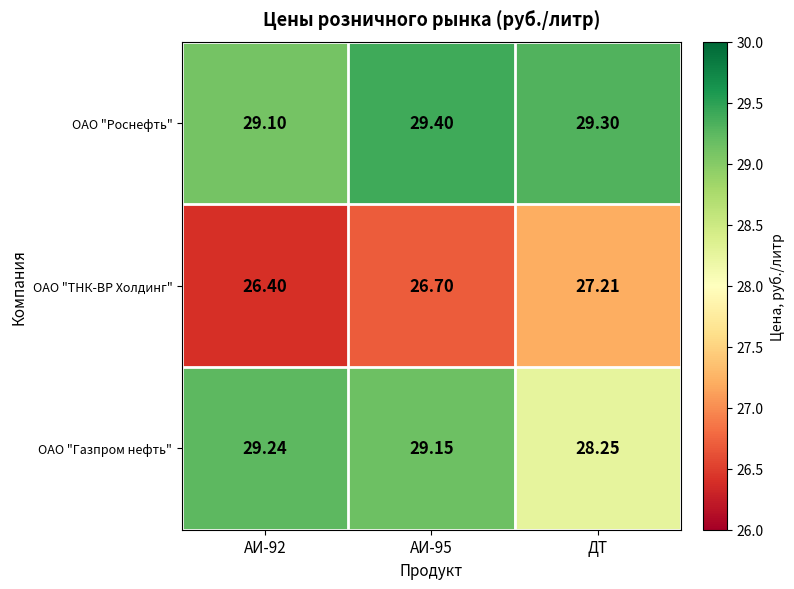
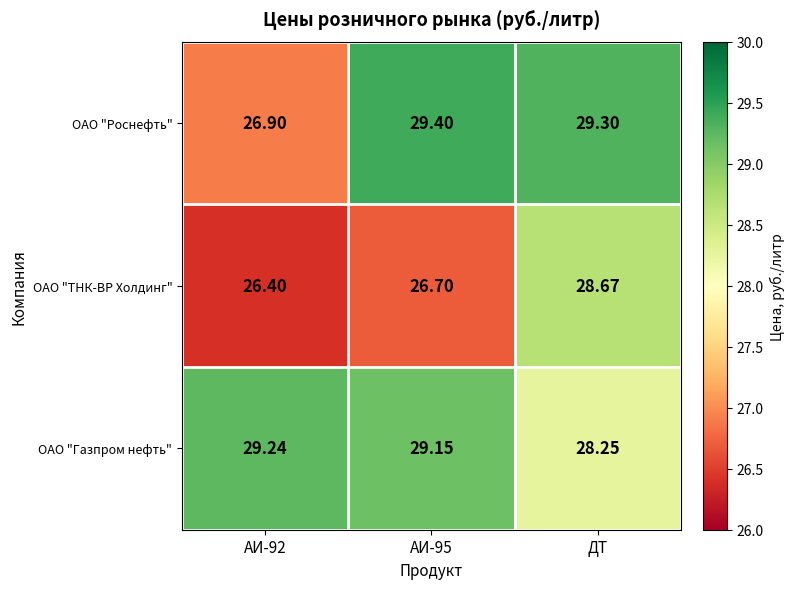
  {
    "ОАО \"Роснефть\"": {
-     "АИ-92": 29.10,
+     "АИ-92": 26.90,
      "АИ-95": 29.40,
      "ДТ": 29.30
    },
    "ОАО \"ТНК-ВР Холдинг\"": {
      "АИ-92": 26.40,
      "АИ-95": 26.70,
-     "ДТ": 27.21
+     "ДТ": 28.67
    },
    "ОАО \"Газпром нефть\"": {
      "АИ-92": 29.24,
      "АИ-95": 29.15,
      "ДТ": 28.25
    }
  }
